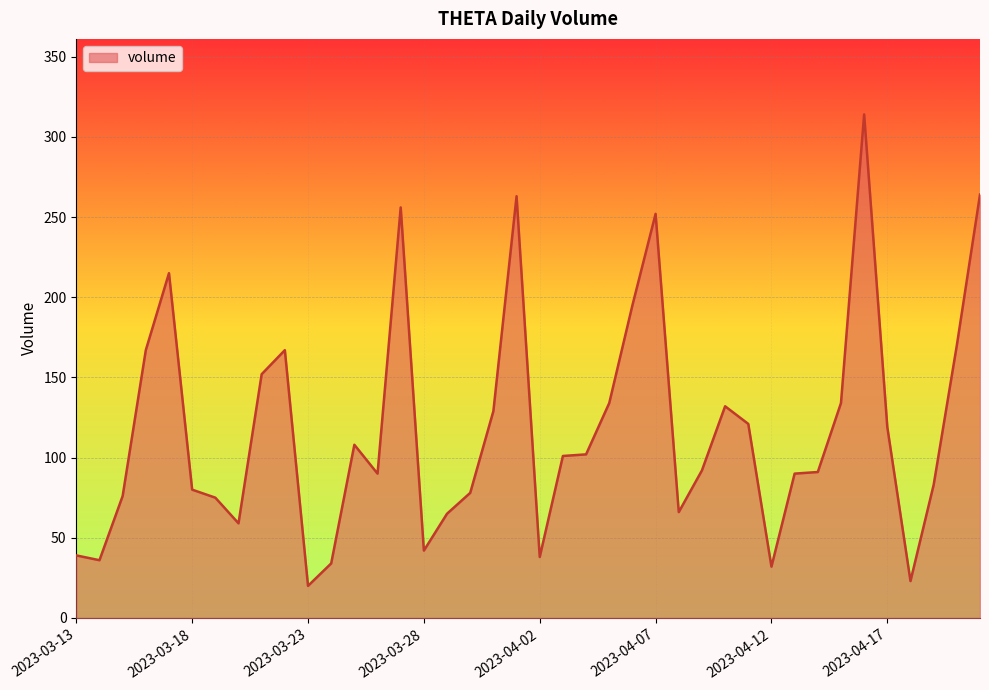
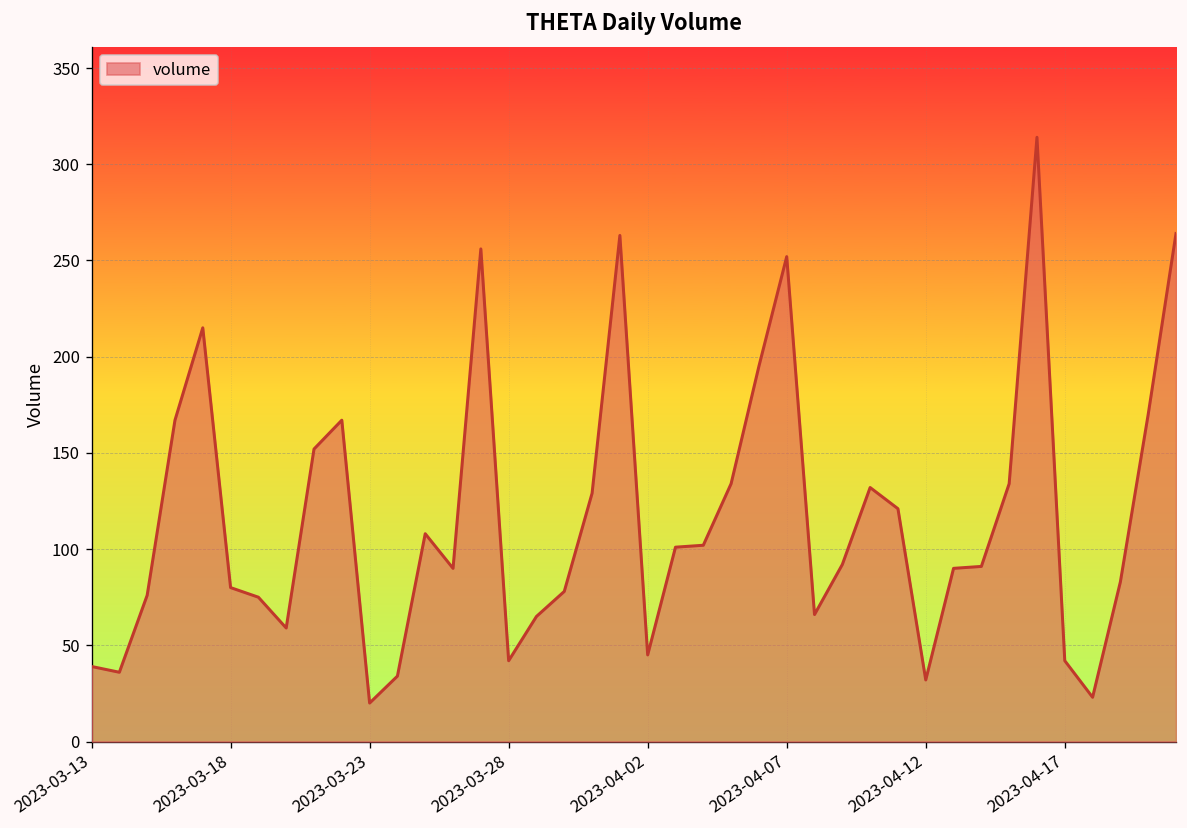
  {
    "2023-03-13": 39,
    "2023-03-18": 80,
    "2023-03-23": 20,
    "2023-03-28": 42,
-   "2023-04-02": 38,
+   "2023-04-02": 45,
    "2023-04-07": 252,
    "2023-04-12": 32,
-   "2023-04-17": 119
+   "2023-04-17": 42
  }
